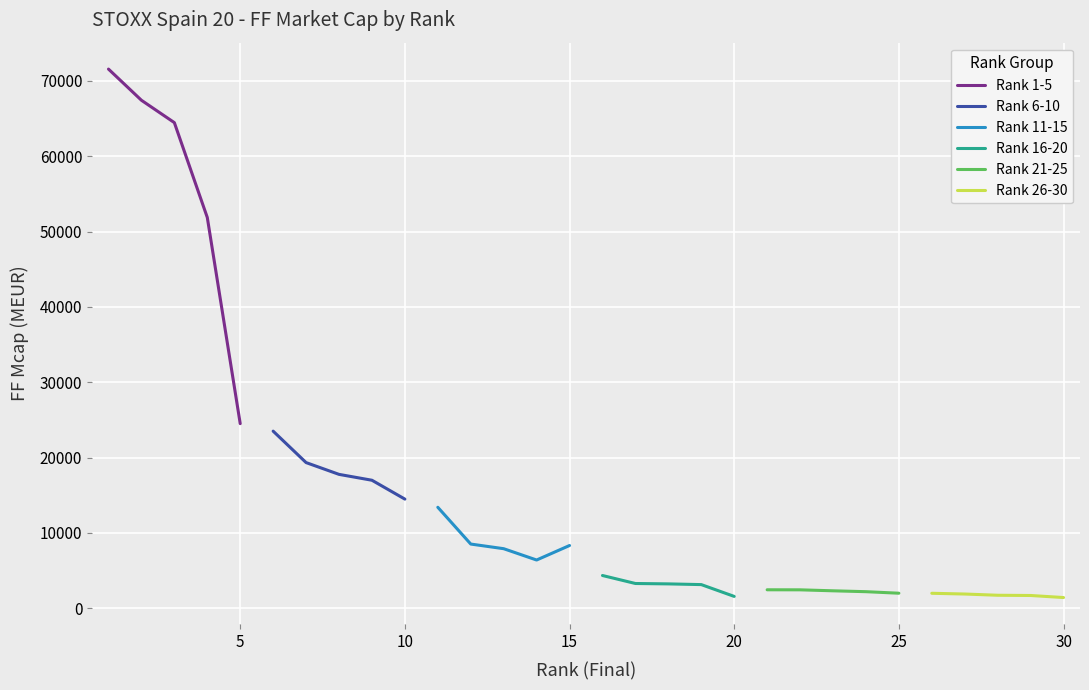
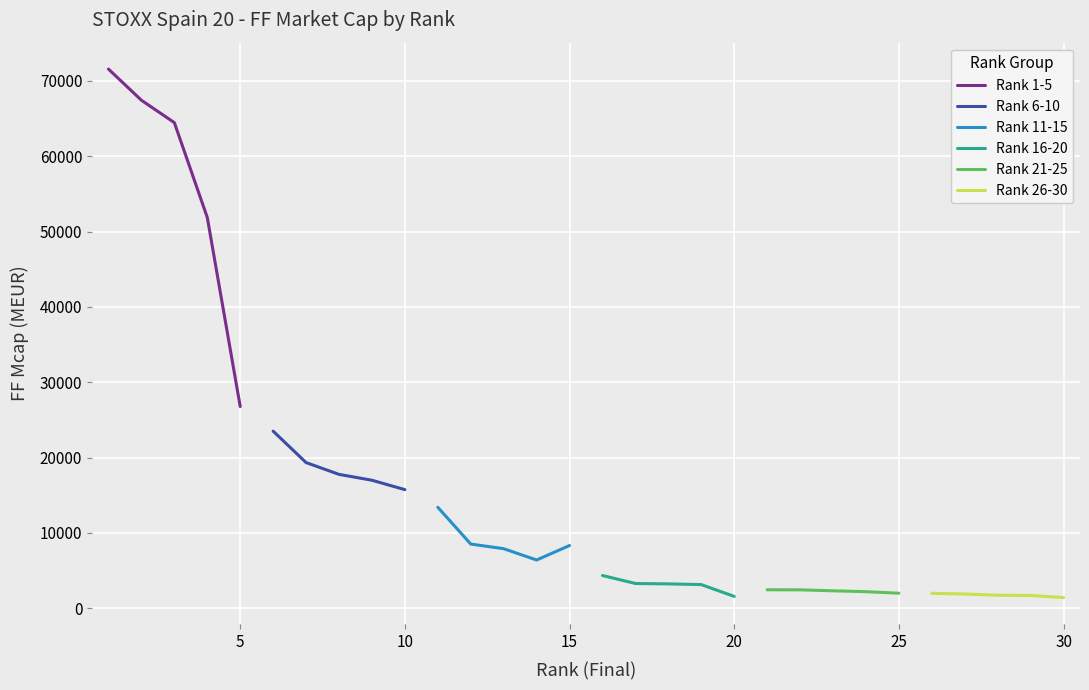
  {
    "Rank 1-5": {
-     "5": 25000
+     "5": 27000
    },
    "Rank 6-10": {
-     "10": 14000
+     "10": 16000
    },
    "Rank 11-15": {
      "15": 8000
    },
    "Rank 16-20": {
      "20": 2000
    },
    "Rank 21-25": {
      "25": 2000
    },
    "Rank 26-30": {
      "30": 1000
    }
  }
